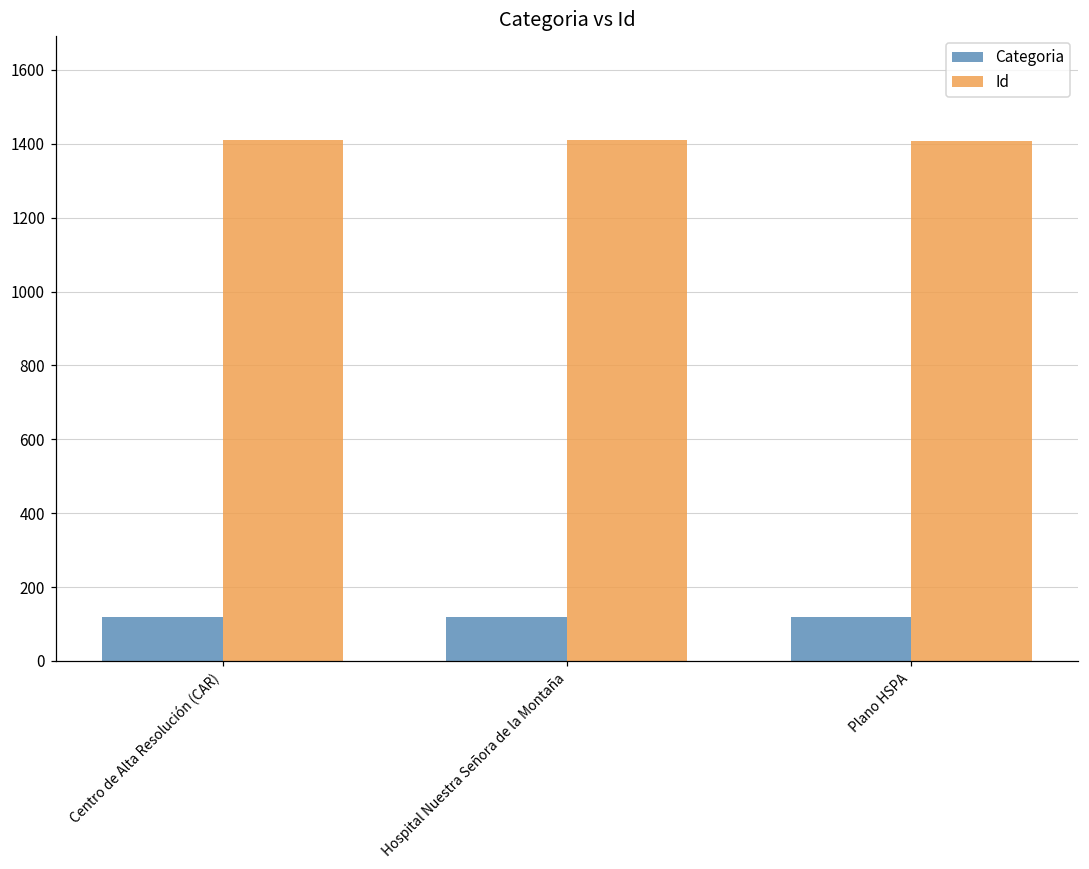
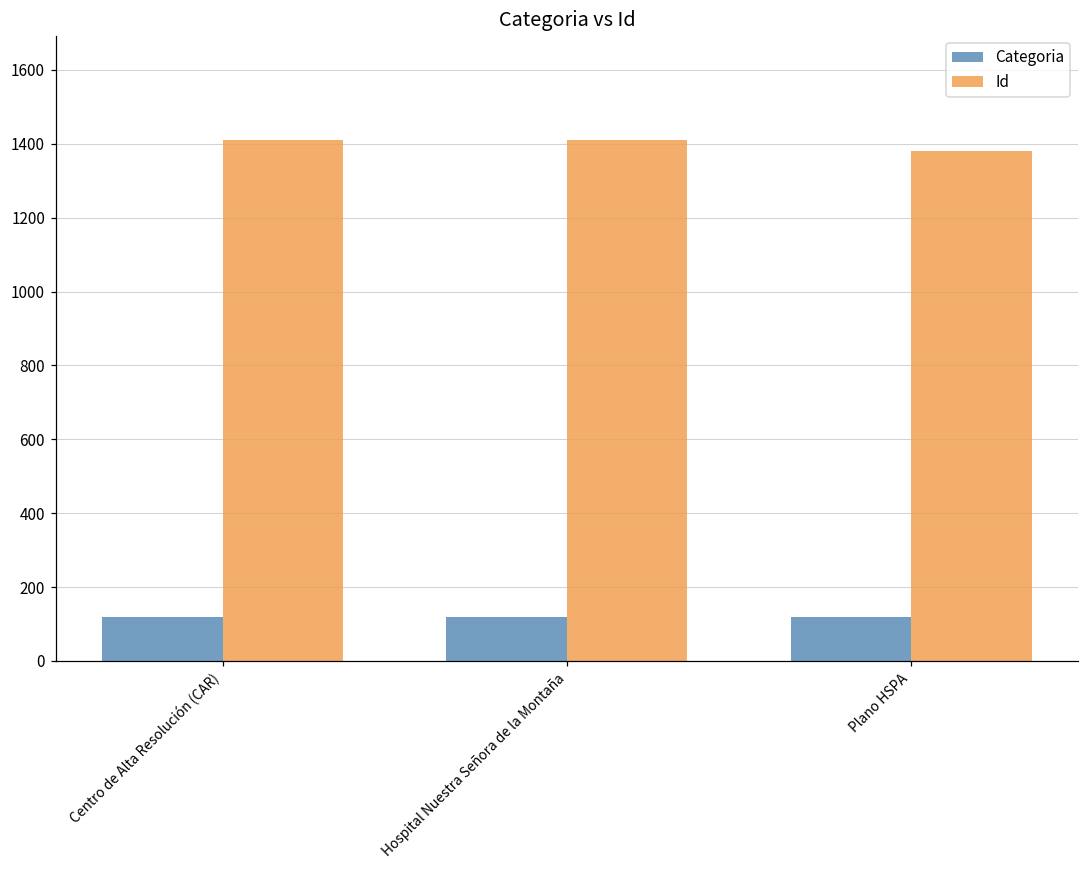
  {
    "Categoria": {
      "Centro de Alta Resolución (CAR)": 120,
      "Hospital Nuestra Señora de la Montaña": 120,
      "Plano HSPA": 120
    },
    "Id": {
      "Centro de Alta Resolución (CAR)": 1410,
      "Hospital Nuestra Señora de la Montaña": 1410,
-     "Plano HSPA": 1410
+     "Plano HSPA": 1380
    }
  }
